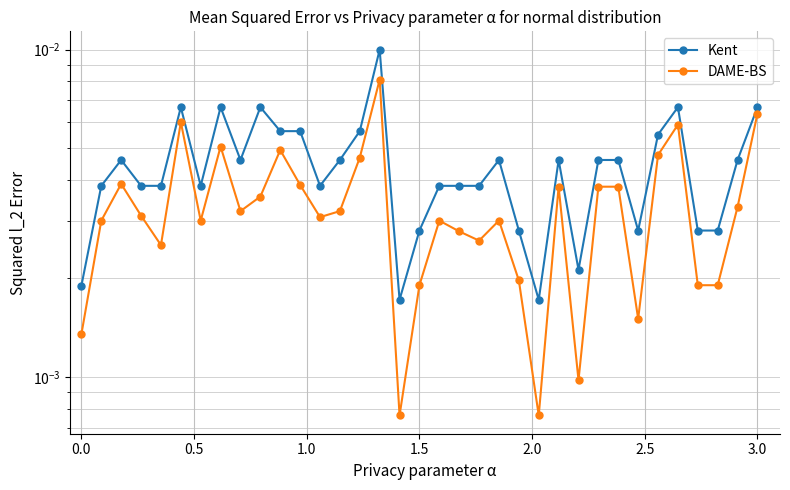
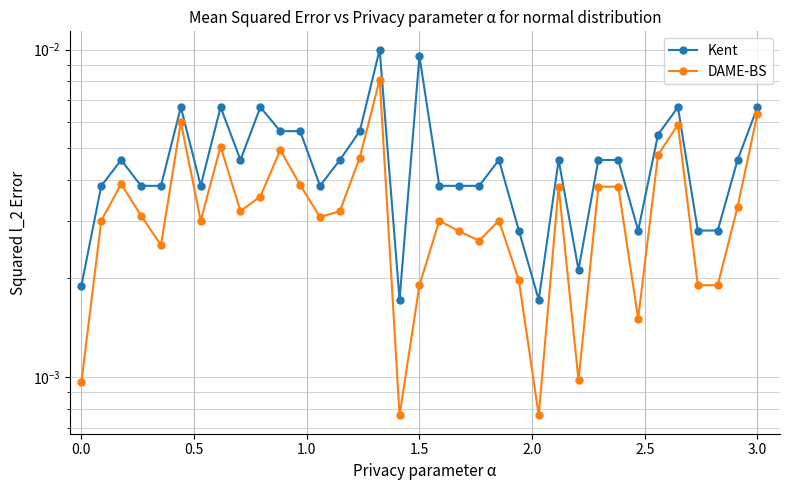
  {
    "Kent": {
      "0.0": 0.0019,
-     "1.5": 0.0028,
+     "1.5": 0.0096,
      "3.0": 0.0067
    },
    "DAME-BS": {
-     "0.0": 0.00135,
+     "0.0": 0.00097,
      "1.5": 0.0019,
      "3.0": 0.0064
    }
  }
